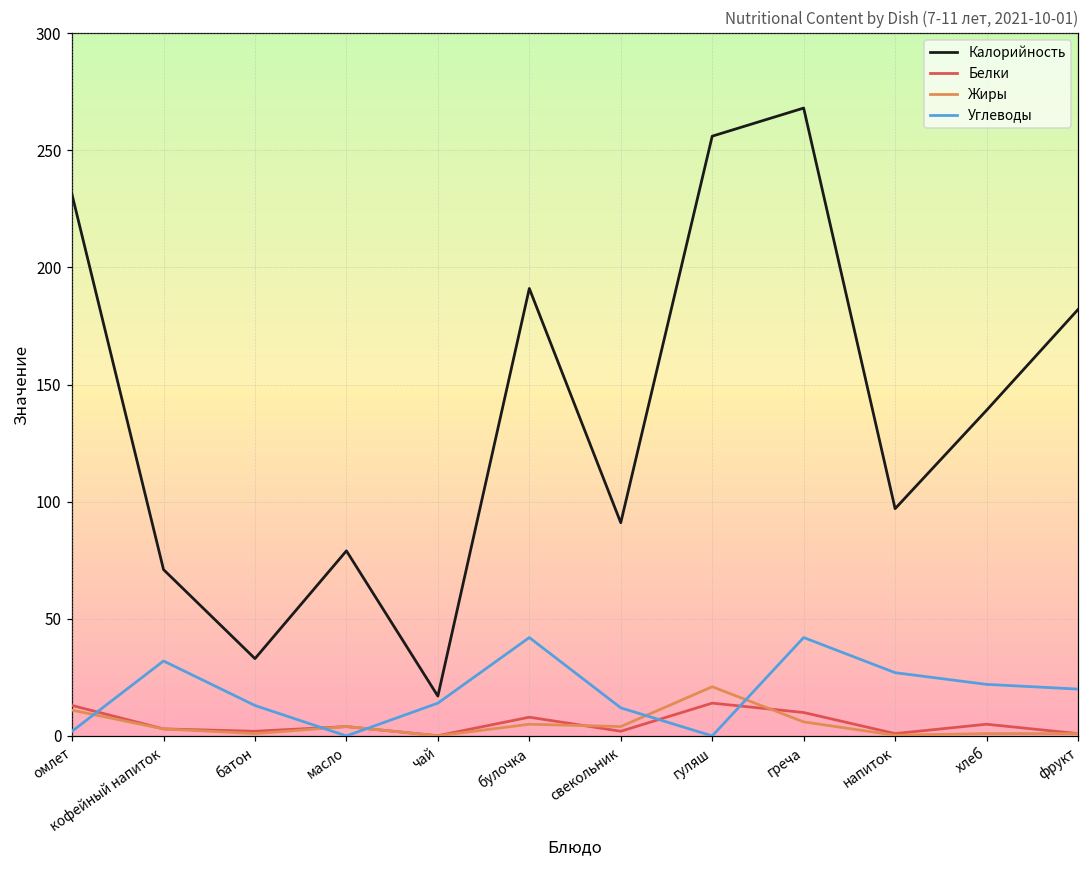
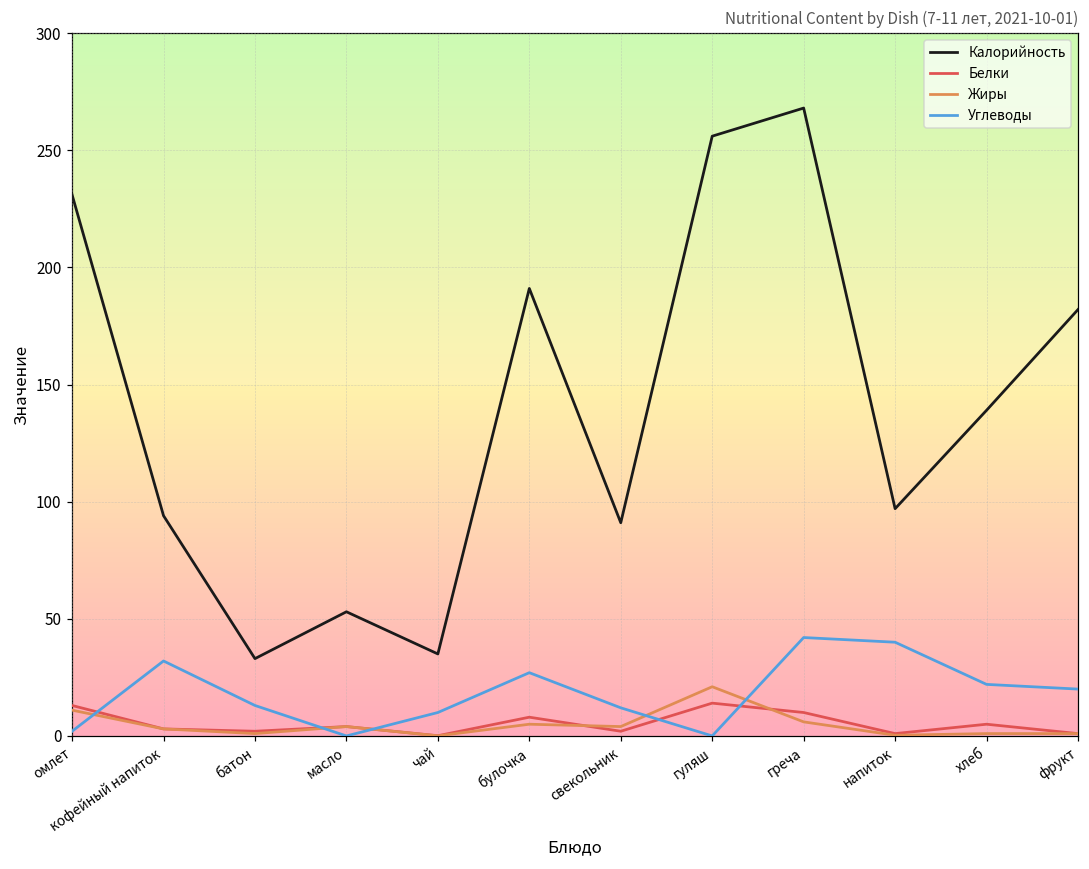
  {
    "Калорийность": {
      "омлет": 231,
-     "кофейный напиток": 71,
+     "кофейный напиток": 94,
      "батон": 33,
-     "масло": 79,
-     "чай": 17,
+     "масло": 53,
+     "чай": 35,
      "булочка": 191,
      "свекольник": 91,
      "гуляш": 256,
      "греча": 268,
      "напиток": 97,
      "хлеб": 139,
      "фрукт": 182
    },
    "Углеводы": {
      "омлет": 2,
      "кофейный напиток": 32,
      "батон": 13,
      "масло": 0,
-     "чай": 14,
-     "булочка": 42,
+     "чай": 10,
+     "булочка": 27,
      "свекольник": 12,
      "гуляш": 0,
      "греча": 42,
-     "напиток": 27,
+     "напиток": 40,
      "хлеб": 22,
      "фрукт": 20
    }
  }
